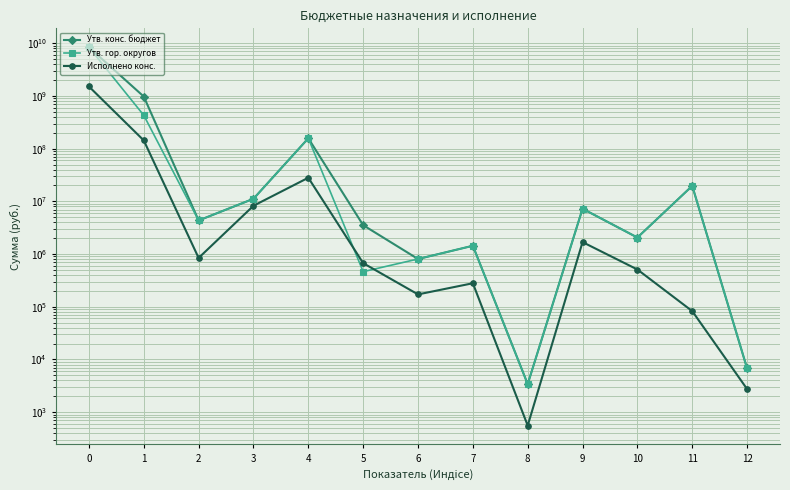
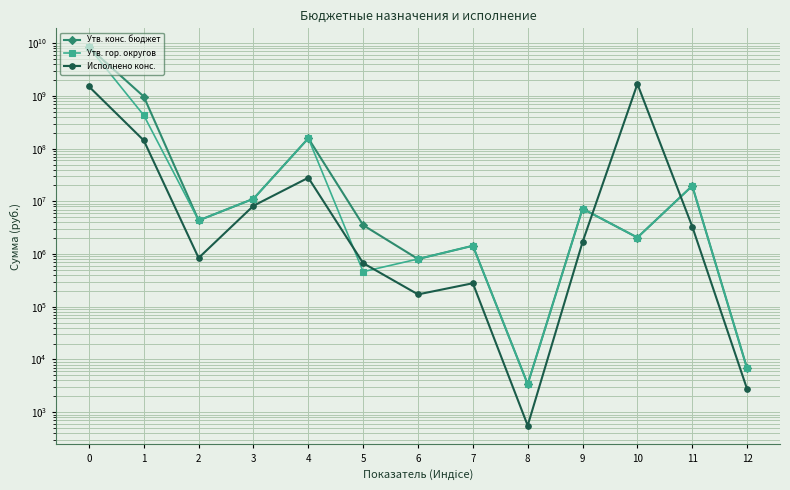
  {
    "Исполнено конс.": {
      "0": 1500000000,
      "1": 140000000,
      "2": 800000,
      "3": 8000000,
      "4": 30000000,
      "5": 700000,
      "6": 170000,
      "7": 300000,
      "8": 600,
      "9": 1700000,
-     "10": 500000,
-     "11": 80000,
+     "10": 1700000000,
+     "11": 3000000,
      "12": 3000
    }
  }
